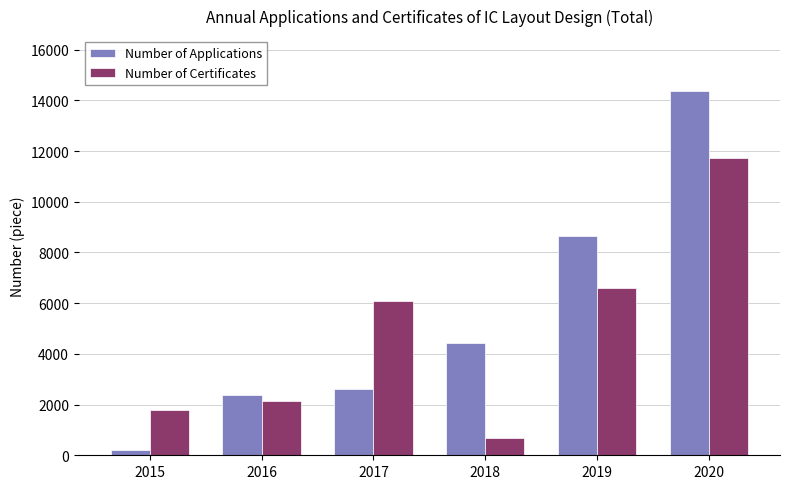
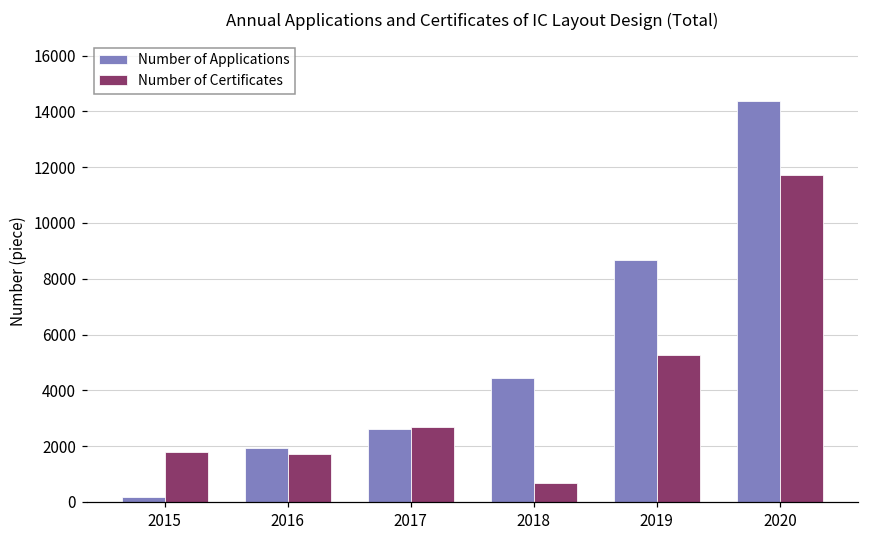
  {
    "Number of Applications": {
      "2015": 200,
-     "2016": 2400,
+     "2016": 1900,
      "2017": 2600,
      "2018": 4400,
      "2019": 8700,
      "2020": 14400
    },
    "Number of Certificates": {
      "2015": 1800,
-     "2016": 2200,
-     "2017": 6100,
+     "2016": 1700,
+     "2017": 2700,
      "2018": 700,
-     "2019": 6600,
+     "2019": 5300,
      "2020": 11700
    }
  }
